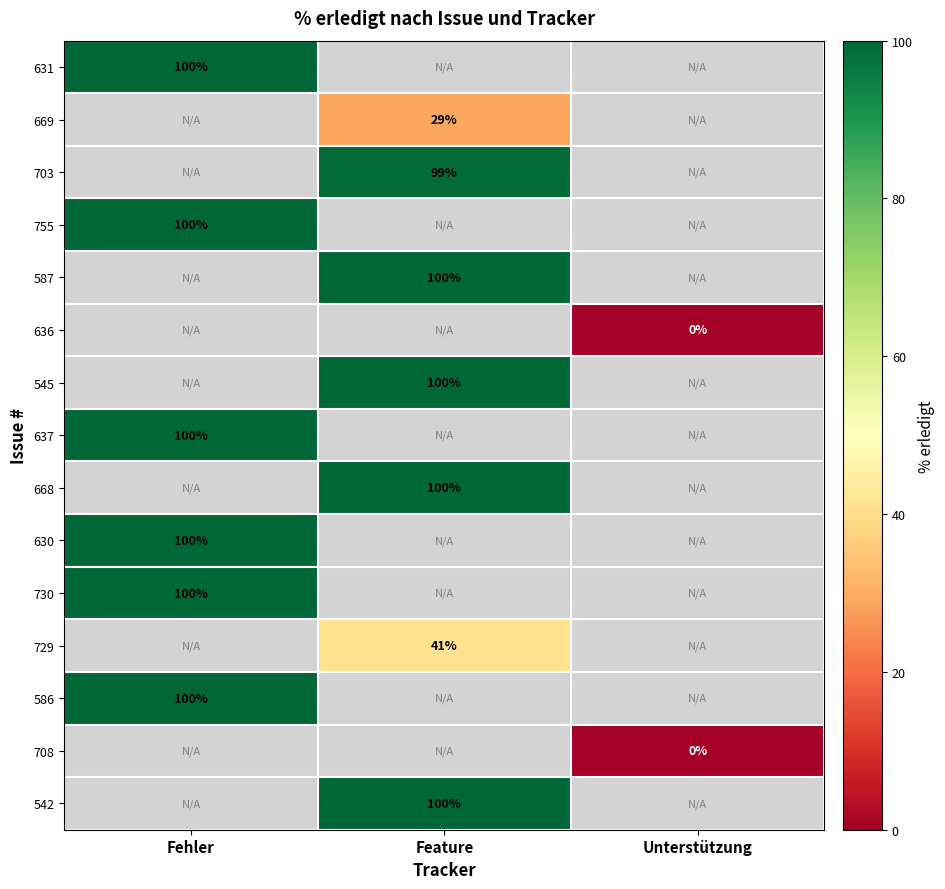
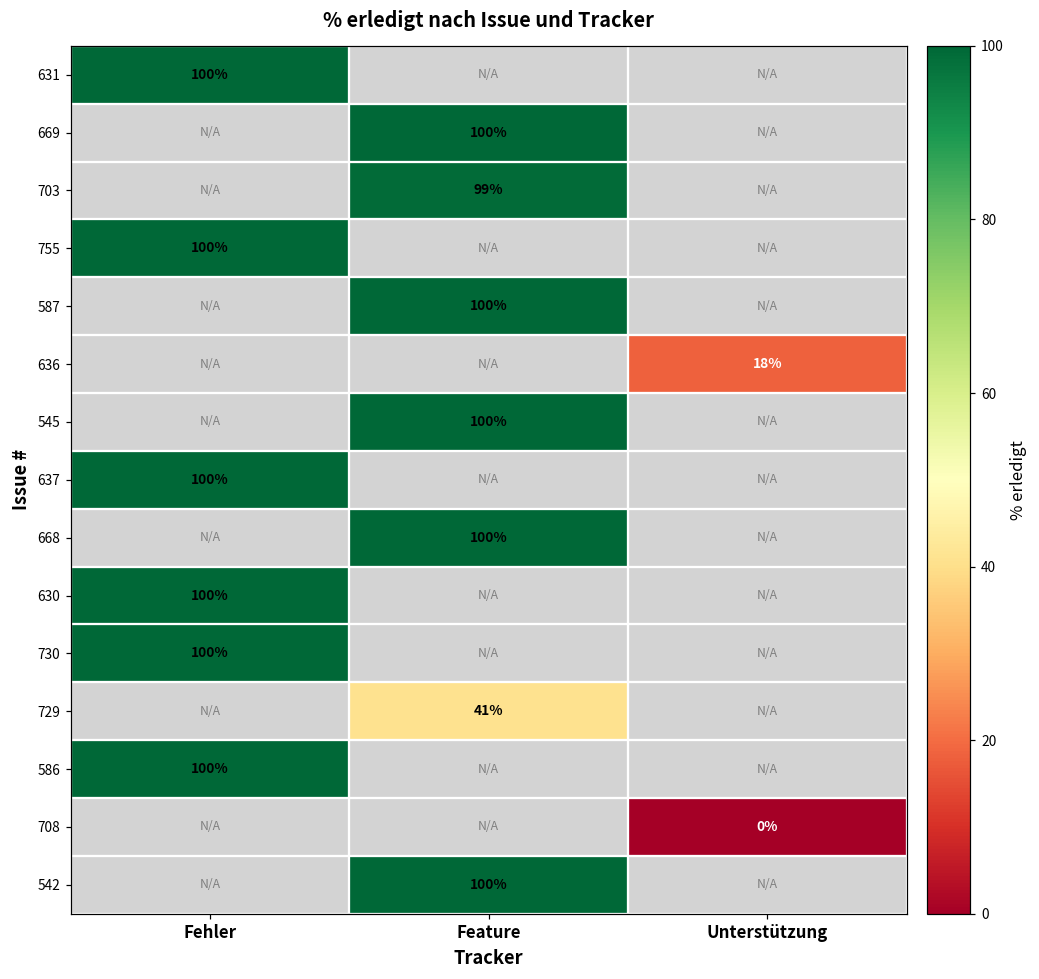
  {
    "631": {
      "Fehler": "100%"
    },
    "669": {
-     "Feature": "29%"
+     "Feature": "100%"
    },
    "703": {
      "Feature": "99%"
    },
    "755": {
      "Fehler": "100%"
    },
    "587": {
      "Feature": "100%"
    },
    "636": {
-     "Unterstützung": "0%"
+     "Unterstützung": "18%"
    },
    "545": {
      "Feature": "100%"
    },
    "637": {
      "Fehler": "100%"
    },
    "668": {
      "Feature": "100%"
    },
    "630": {
      "Fehler": "100%"
    },
    "730": {
      "Fehler": "100%"
    },
    "729": {
      "Feature": "41%"
    },
    "586": {
      "Fehler": "100%"
    },
    "708": {
      "Unterstützung": "0%"
    },
    "542": {
      "Feature": "100%"
    }
  }
